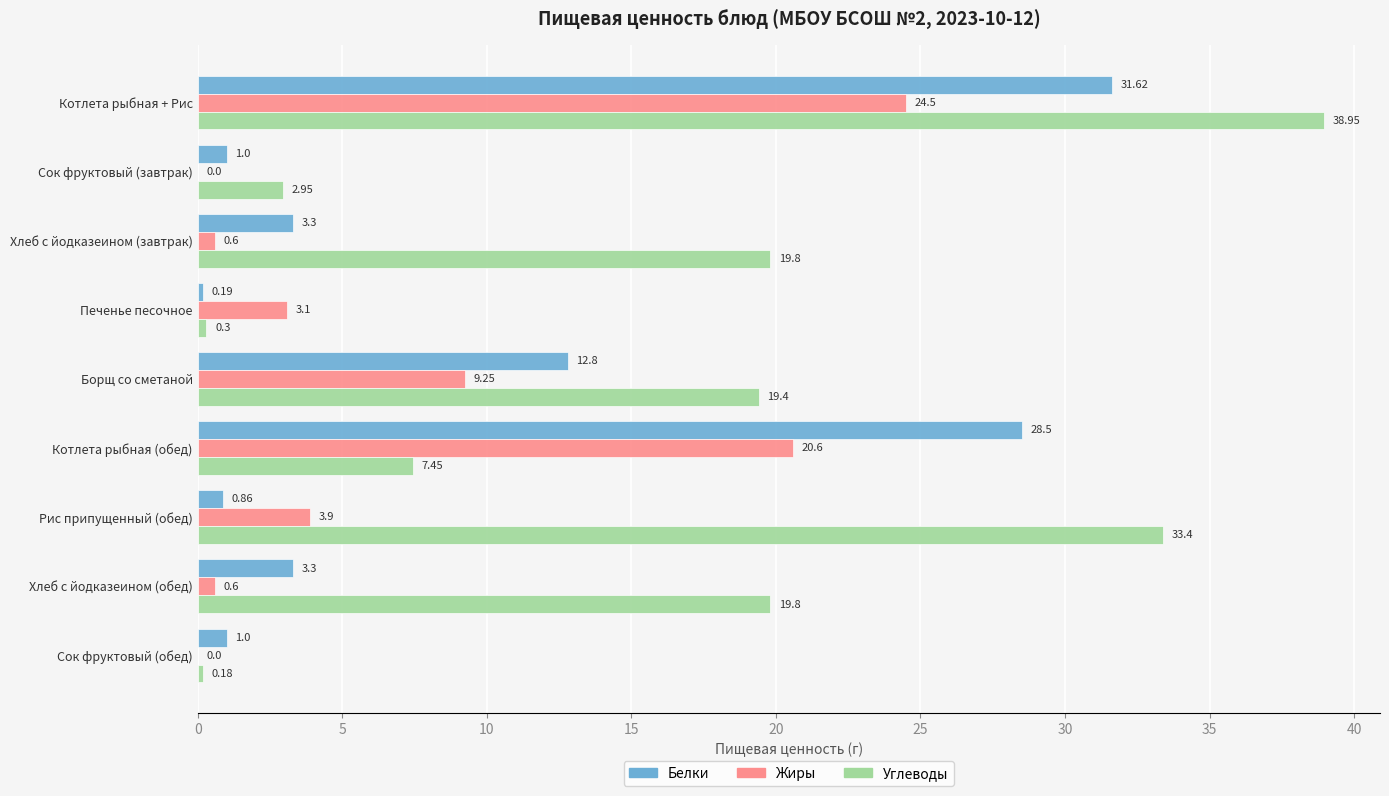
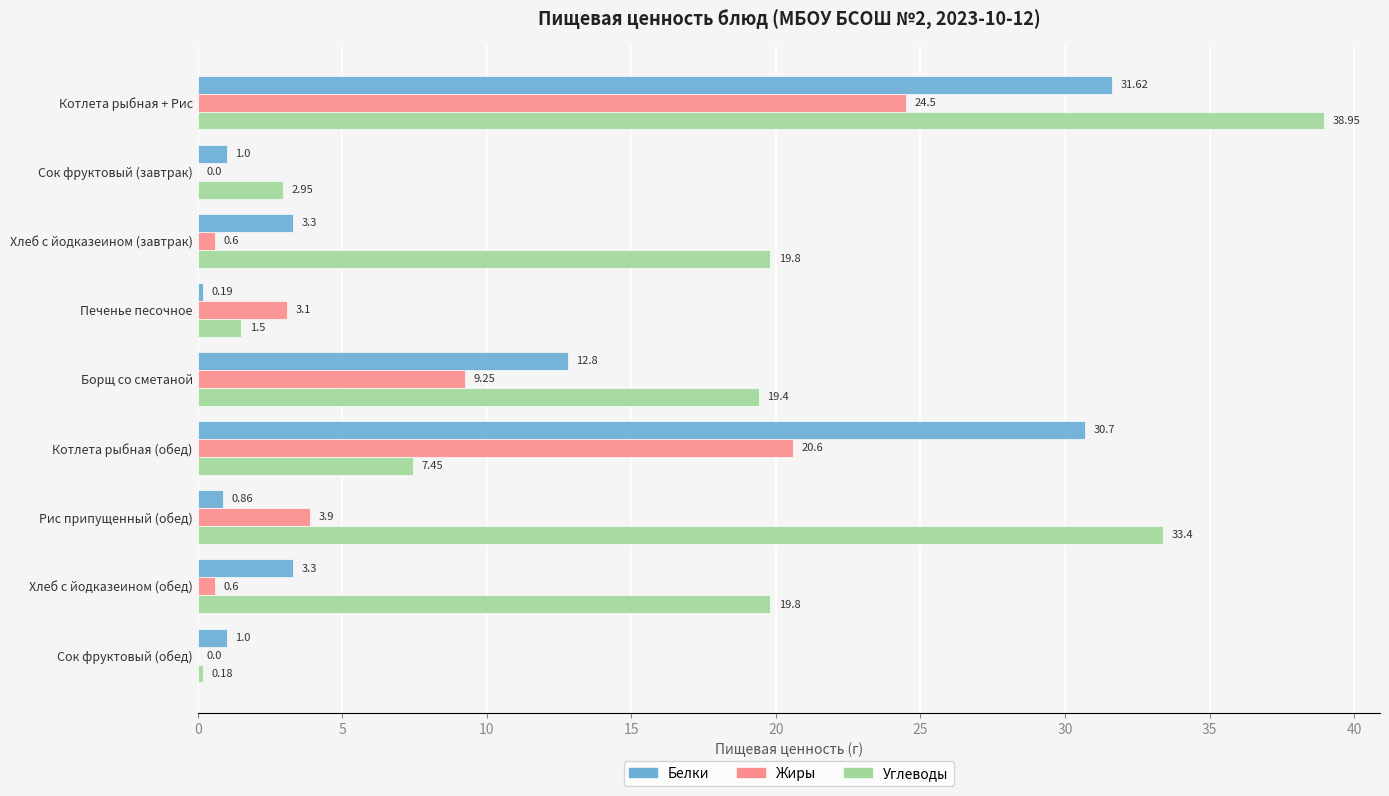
  {
    "Белки": {
      "Котлета рыбная + Рис": 31.62,
      "Сок фруктовый (завтрак)": 1.0,
      "Хлеб с йодказеином (завтрак)": 3.3,
      "Печенье песочное": 0.19,
      "Борщ со сметаной": 12.8,
-     "Котлета рыбная (обед)": 28.5,
+     "Котлета рыбная (обед)": 30.7,
      "Рис припущенный (обед)": 0.86,
      "Хлеб с йодказеином (обед)": 3.3,
      "Сок фруктовый (обед)": 1.0
    },
    "Жиры": {
      "Котлета рыбная + Рис": 24.5,
      "Сок фруктовый (завтрак)": 0.0,
      "Хлеб с йодказеином (завтрак)": 0.6,
      "Печенье песочное": 3.1,
      "Борщ со сметаной": 9.25,
      "Котлета рыбная (обед)": 20.6,
      "Рис припущенный (обед)": 3.9,
      "Хлеб с йодказеином (обед)": 0.6,
      "Сок фруктовый (обед)": 0.0
    },
    "Углеводы": {
      "Котлета рыбная + Рис": 38.95,
      "Сок фруктовый (завтрак)": 2.95,
      "Хлеб с йодказеином (завтрак)": 19.8,
-     "Печенье песочное": 0.3,
+     "Печенье песочное": 1.5,
      "Борщ со сметаной": 19.4,
      "Котлета рыбная (обед)": 7.45,
      "Рис припущенный (обед)": 33.4,
      "Хлеб с йодказеином (обед)": 19.8,
      "Сок фруктовый (обед)": 0.18
    }
  }
